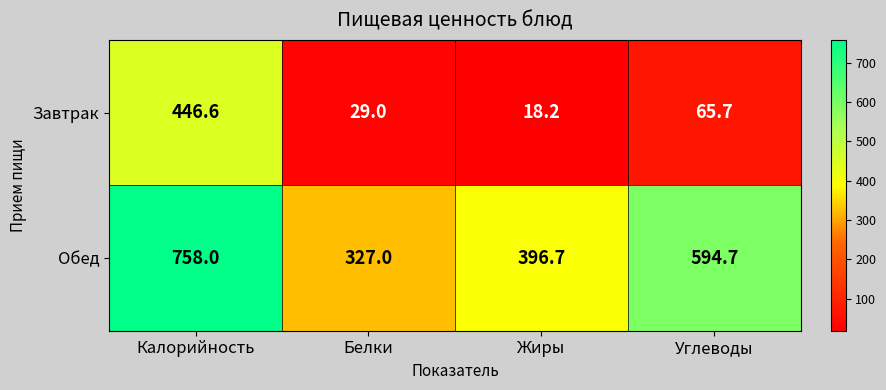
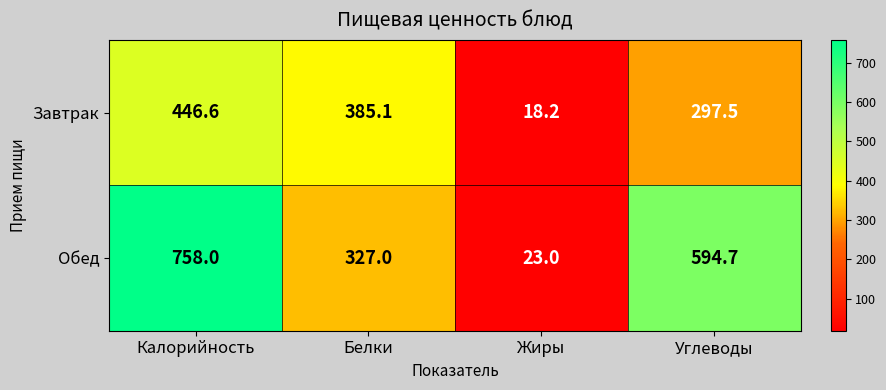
  {
    "Завтрак": {
      "Калорийность": 446.6,
-     "Белки": 29.0,
+     "Белки": 385.1,
      "Жиры": 18.2,
-     "Углеводы": 65.7
+     "Углеводы": 297.5
    },
    "Обед": {
      "Калорийность": 758.0,
      "Белки": 327.0,
-     "Жиры": 396.7,
+     "Жиры": 23.0,
      "Углеводы": 594.7
    }
  }
